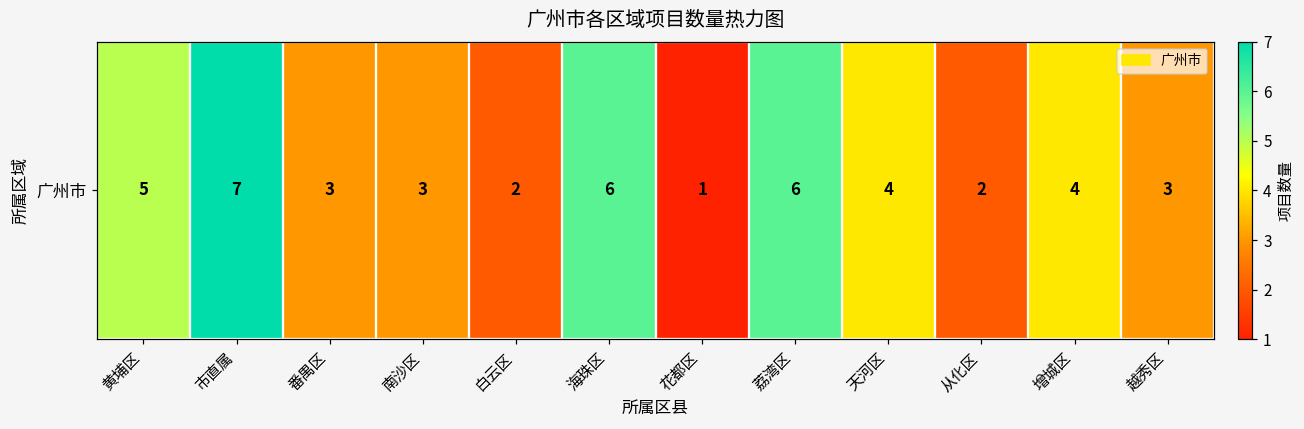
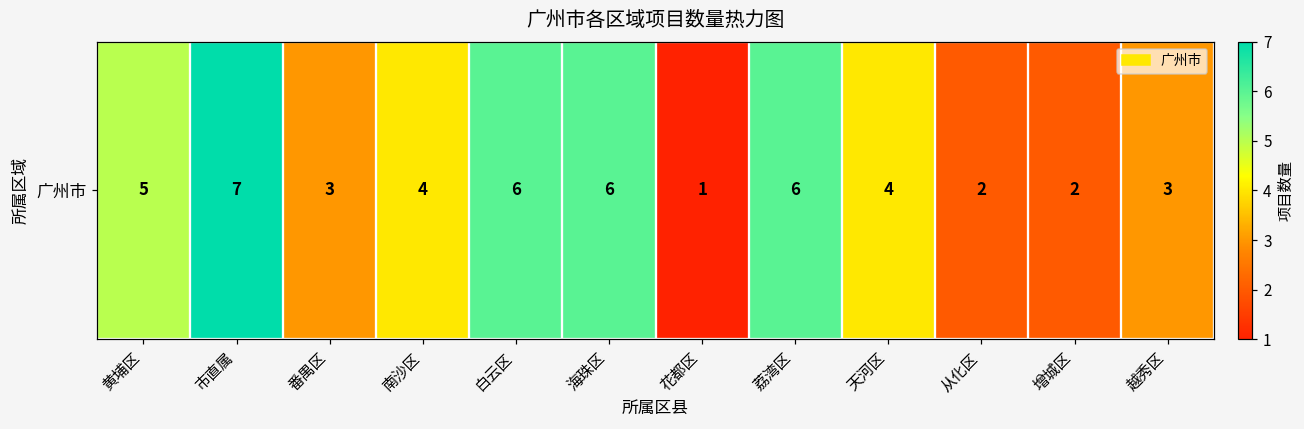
  {
    "广州市": {
      "黄埔区": 5,
      "市直属": 7,
      "番禺区": 3,
-     "南沙区": 3,
-     "白云区": 2,
+     "南沙区": 4,
+     "白云区": 6,
      "海珠区": 6,
      "花都区": 1,
      "荔湾区": 6,
      "天河区": 4,
      "从化区": 2,
-     "增城区": 4,
+     "增城区": 2,
      "越秀区": 3
    }
  }
